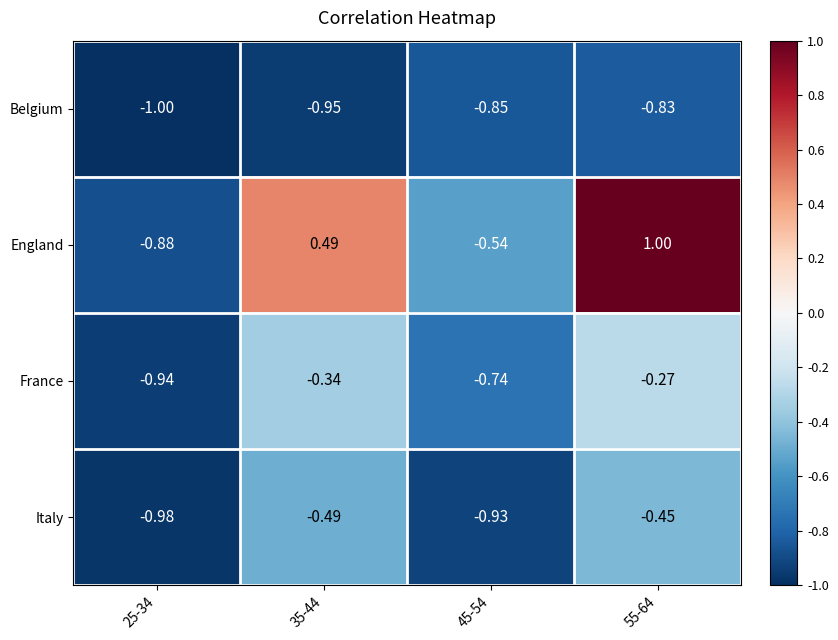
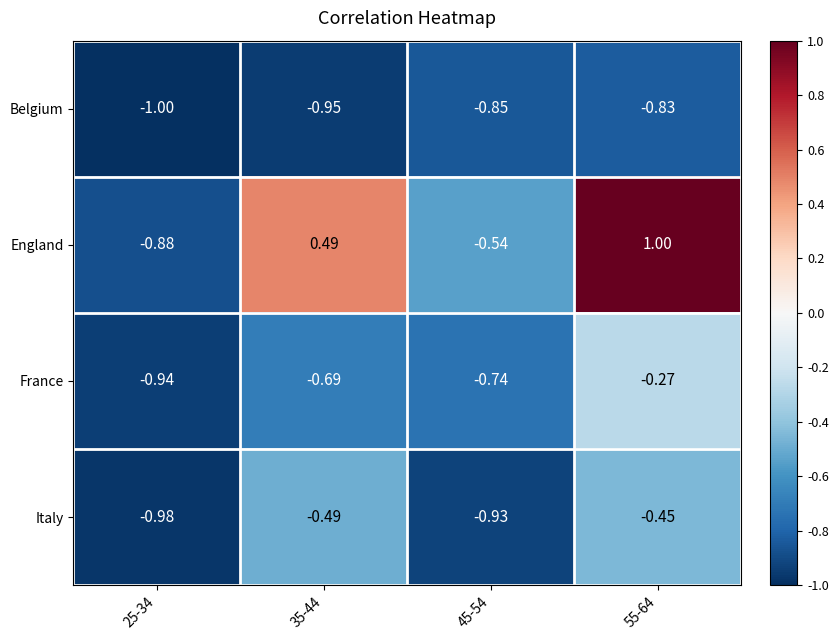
  {
    "Belgium": {
      "25-34": -1.00,
      "35-44": -0.95,
      "45-54": -0.85,
      "55-64": -0.83
    },
    "England": {
      "25-34": -0.88,
      "35-44": 0.49,
      "45-54": -0.54,
      "55-64": 1.00
    },
    "France": {
      "25-34": -0.94,
-     "35-44": -0.34,
+     "35-44": -0.69,
      "45-54": -0.74,
      "55-64": -0.27
    },
    "Italy": {
      "25-34": -0.98,
      "35-44": -0.49,
      "45-54": -0.93,
      "55-64": -0.45
    }
  }
